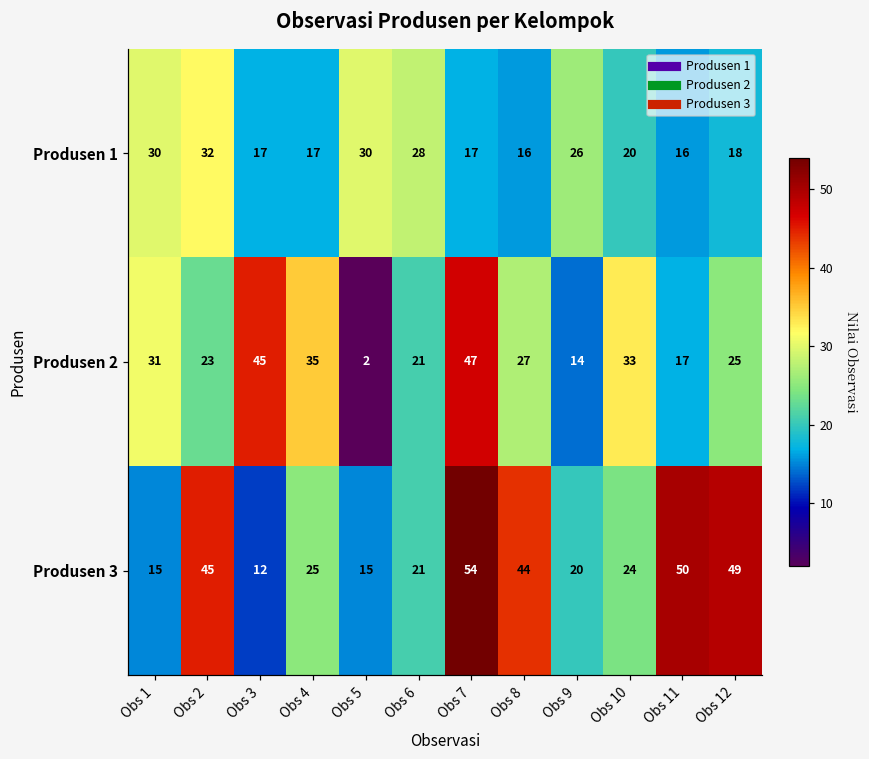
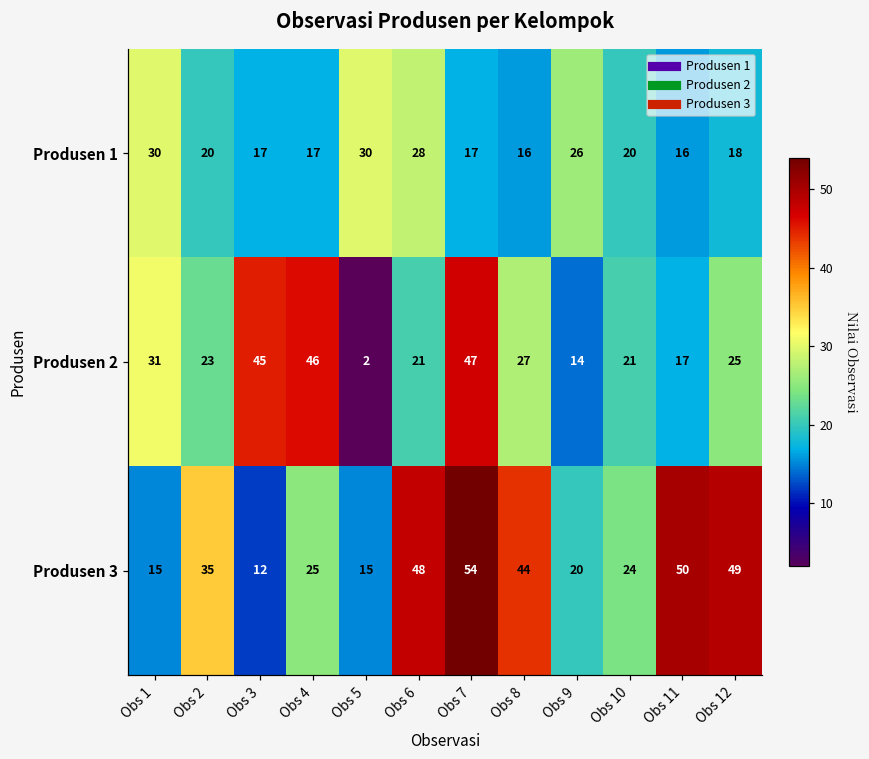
  {
    "Produsen 1": {
      "Obs 1": 30,
-     "Obs 2": 32,
+     "Obs 2": 20,
      "Obs 3": 17,
      "Obs 4": 17,
      "Obs 5": 30,
      "Obs 6": 28,
      "Obs 7": 17,
      "Obs 8": 16,
      "Obs 9": 26,
      "Obs 10": 20,
      "Obs 11": 16,
      "Obs 12": 18
    },
    "Produsen 2": {
      "Obs 1": 31,
      "Obs 2": 23,
      "Obs 3": 45,
-     "Obs 4": 35,
+     "Obs 4": 46,
      "Obs 5": 2,
      "Obs 6": 21,
      "Obs 7": 47,
      "Obs 8": 27,
      "Obs 9": 14,
-     "Obs 10": 33,
+     "Obs 10": 21,
      "Obs 11": 17,
      "Obs 12": 25
    },
    "Produsen 3": {
      "Obs 1": 15,
-     "Obs 2": 45,
+     "Obs 2": 35,
      "Obs 3": 12,
      "Obs 4": 25,
      "Obs 5": 15,
-     "Obs 6": 21,
+     "Obs 6": 48,
      "Obs 7": 54,
      "Obs 8": 44,
      "Obs 9": 20,
      "Obs 10": 24,
      "Obs 11": 50,
      "Obs 12": 49
    }
  }
